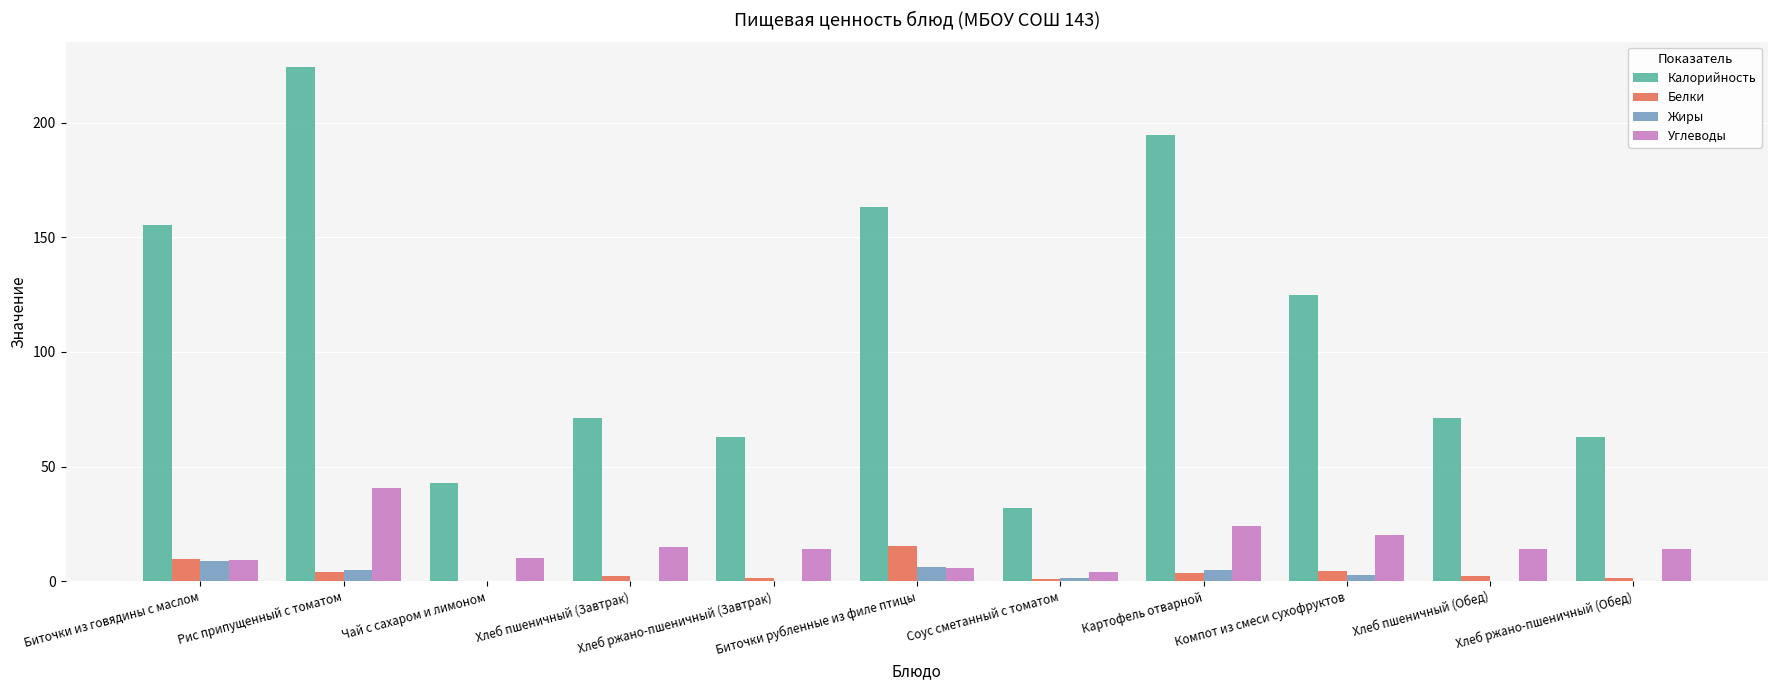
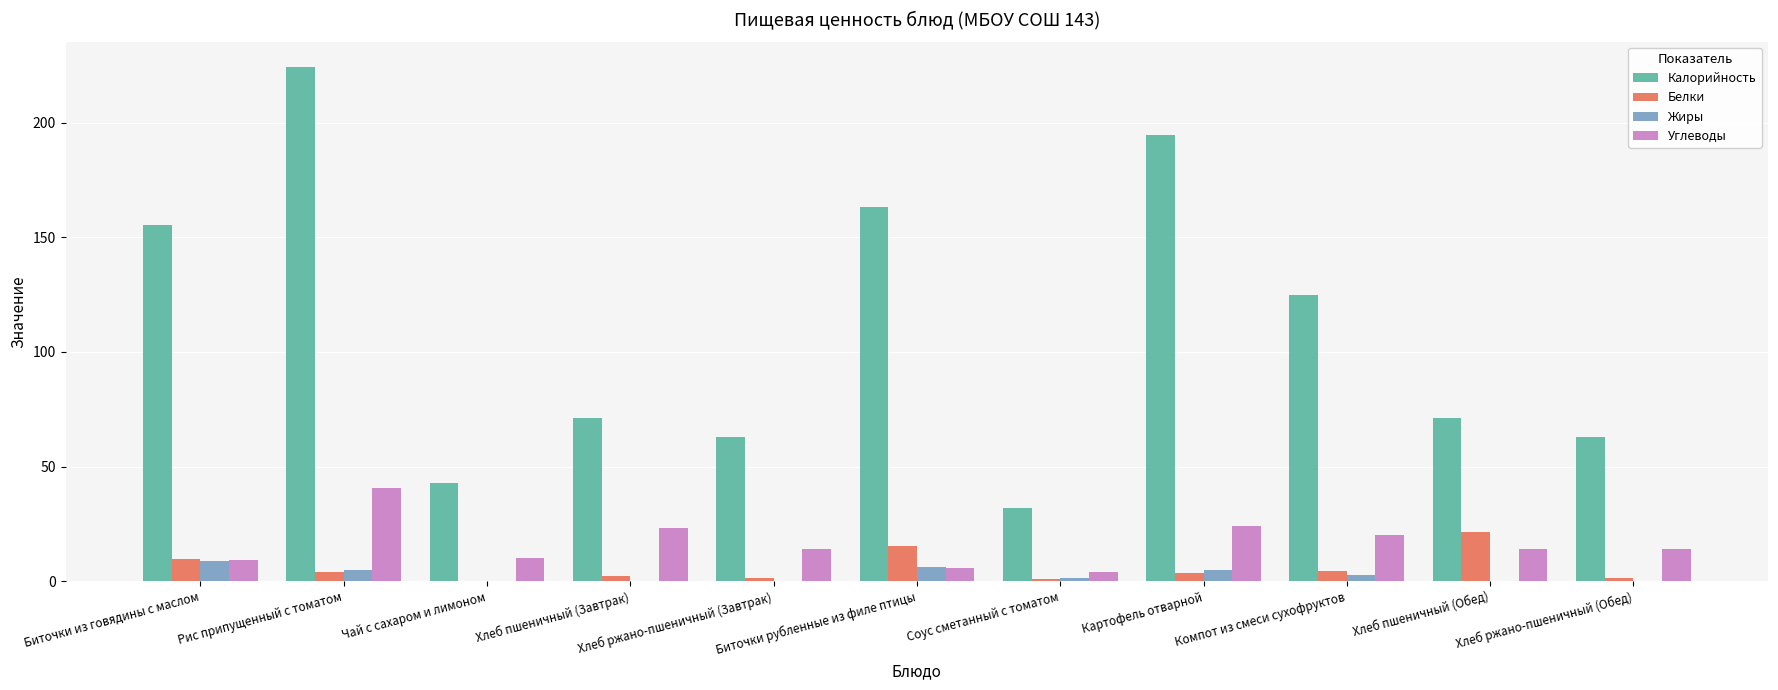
  {
    "Белки": {
      "Биточки из говядины с маслом": 10,
      "Рис припущенный с томатом": 4,
      "Хлеб пшеничный (Завтрак)": 2,
      "Хлеб ржано-пшеничный (Завтрак)": 1,
      "Биточки рубленные из филе птицы": 15,
      "Картофель отварной": 4,
      "Компот из смеси сухофруктов": 5,
-     "Хлеб пшеничный (Обед)": 2,
+     "Хлеб пшеничный (Обед)": 21,
      "Хлеб ржано-пшеничный (Обед)": 1
    },
    "Углеводы": {
      "Биточки из говядины с маслом": 9,
      "Рис припущенный с томатом": 41,
      "Чай с сахаром и лимоном": 10,
-     "Хлеб пшеничный (Завтрак)": 15,
+     "Хлеб пшеничный (Завтрак)": 23,
      "Хлеб ржано-пшеничный (Завтрак)": 14,
      "Биточки рубленные из филе птицы": 6,
      "Соус сметанный с томатом": 4,
      "Картофель отварной": 24,
      "Компот из смеси сухофруктов": 20,
      "Хлеб пшеничный (Обед)": 14,
      "Хлеб ржано-пшеничный (Обед)": 14
    }
  }
